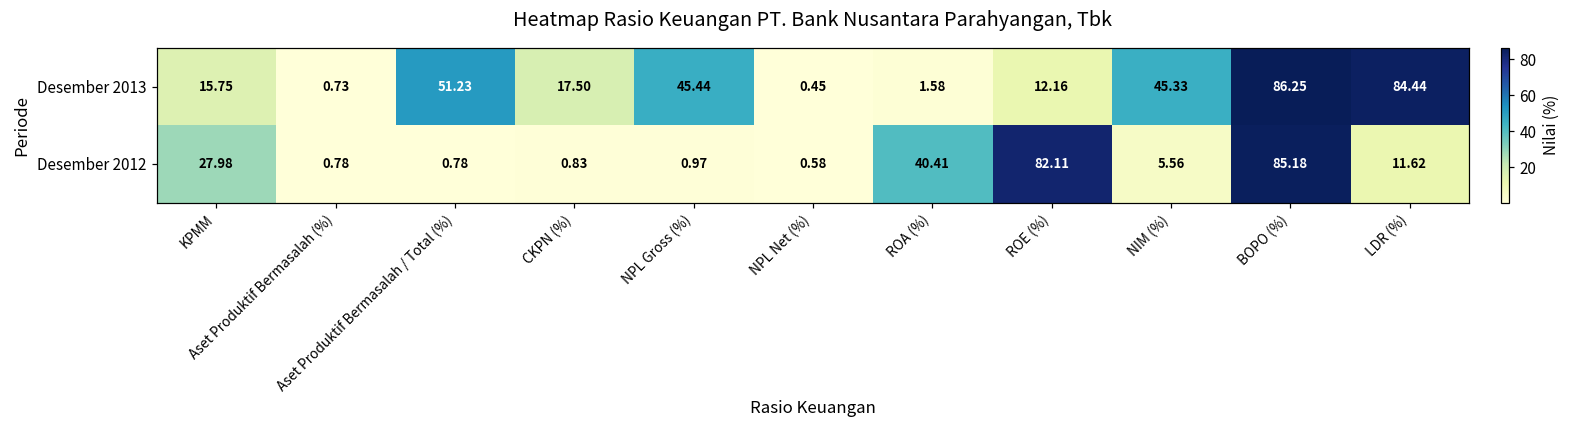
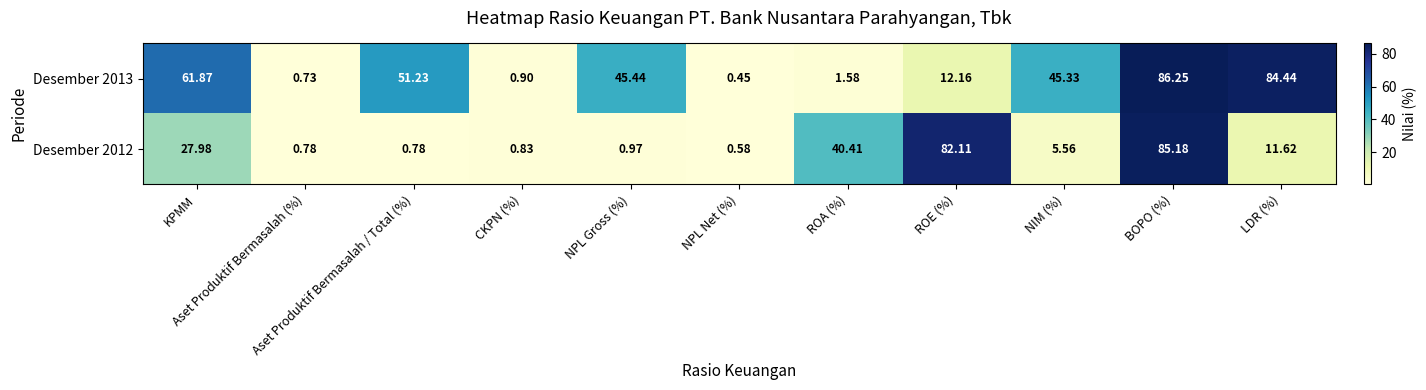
  {
    "Desember 2013": {
-     "KPMM": 15.75,
+     "KPMM": 61.87,
      "Aset Produktif Bermasalah (%)": 0.73,
      "Aset Produktif Bermasalah / Total (%)": 51.23,
-     "CKPN (%)": 17.50,
+     "CKPN (%)": 0.90,
      "NPL Gross (%)": 45.44,
      "NPL Net (%)": 0.45,
      "ROA (%)": 1.58,
      "ROE (%)": 12.16,
      "NIM (%)": 45.33,
      "BOPO (%)": 86.25,
      "LDR (%)": 84.44
    },
    "Desember 2012": {
      "KPMM": 27.98,
      "Aset Produktif Bermasalah (%)": 0.78,
      "Aset Produktif Bermasalah / Total (%)": 0.78,
      "CKPN (%)": 0.83,
      "NPL Gross (%)": 0.97,
      "NPL Net (%)": 0.58,
      "ROA (%)": 40.41,
      "ROE (%)": 82.11,
      "NIM (%)": 5.56,
      "BOPO (%)": 85.18,
      "LDR (%)": 11.62
    }
  }
